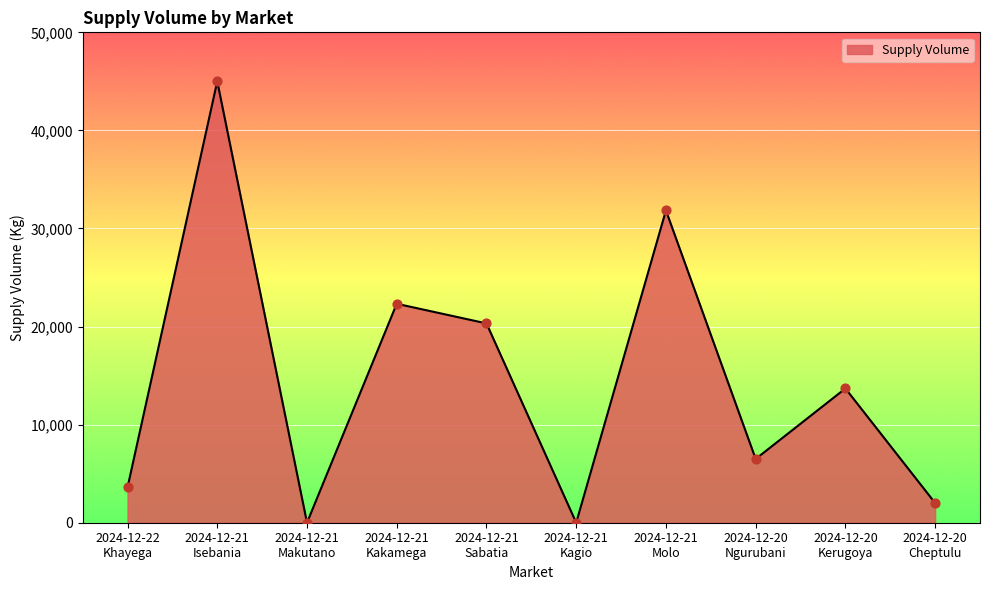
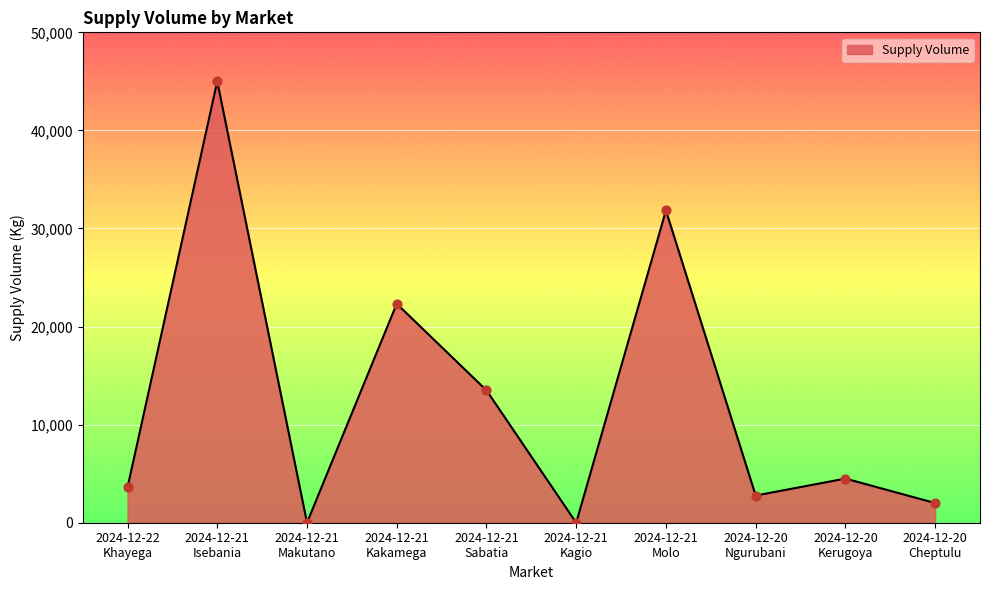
  {
    "2024-12-22 Khayega": "4,000",
    "2024-12-21 Isebania": "45,000",
    "2024-12-21 Makutano": "0",
    "2024-12-21 Kakamega": "22,000",
-   "2024-12-21 Sabatia": "20,000",
+   "2024-12-21 Sabatia": "14,000",
    "2024-12-21 Kagio": "0",
    "2024-12-21 Molo": "32,000",
-   "2024-12-20 Ngurubani": "7,000",
-   "2024-12-20 Kerugoya": "14,000",
+   "2024-12-20 Ngurubani": "3,000",
+   "2024-12-20 Kerugoya": "5,000",
    "2024-12-20 Cheptulu": "2,000"
  }
